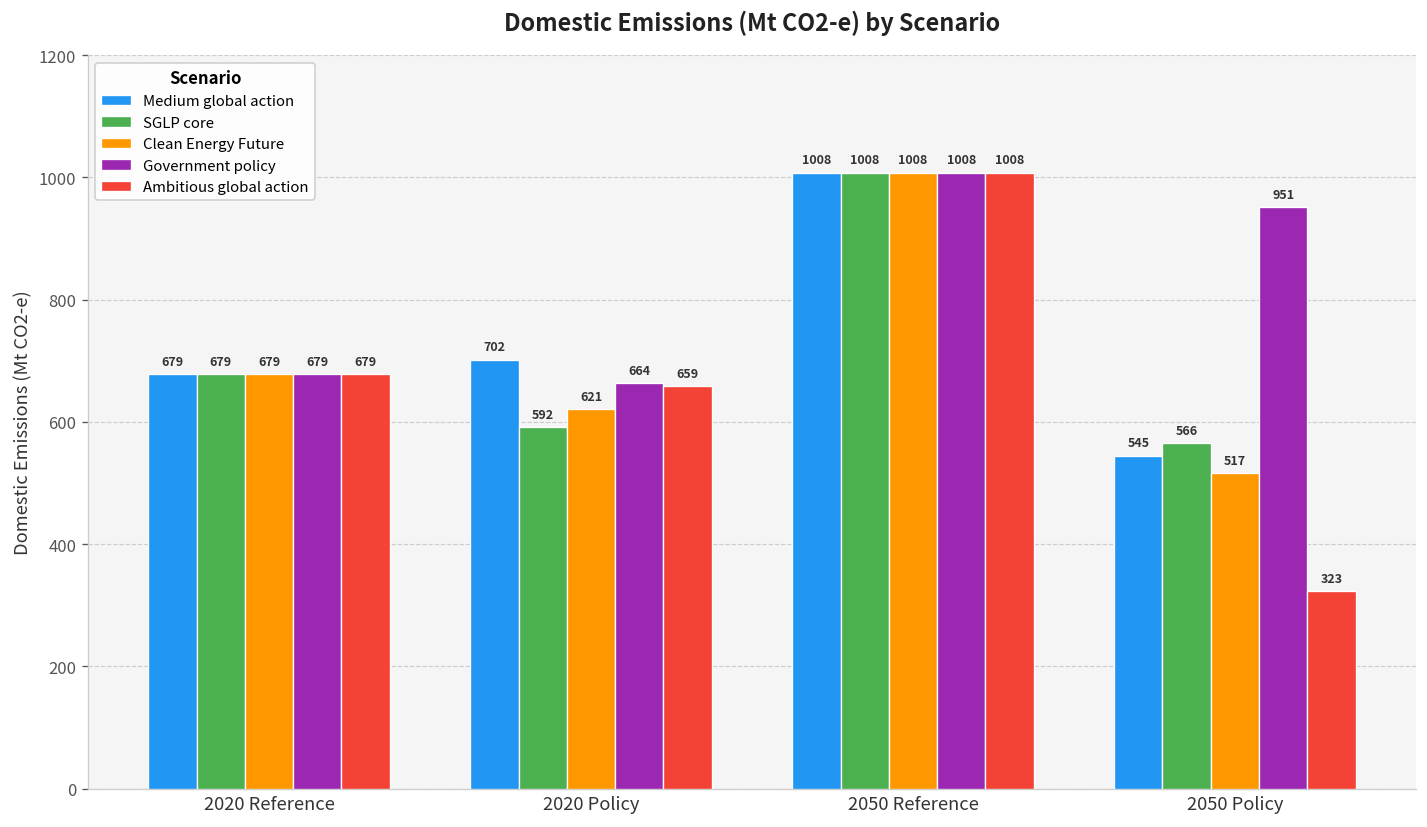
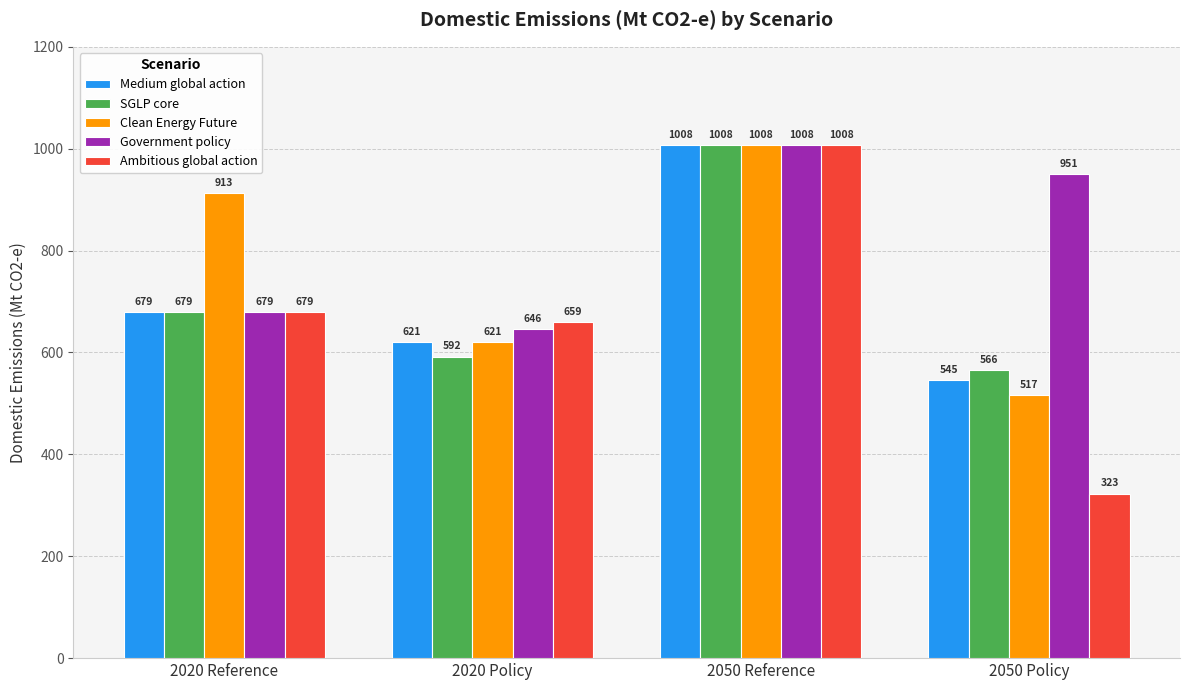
  {
    "Medium global action": {
      "2020 Reference": 679,
-     "2020 Policy": 702,
+     "2020 Policy": 621,
      "2050 Reference": 1008,
      "2050 Policy": 545
    },
    "SGLP core": {
      "2020 Reference": 679,
      "2020 Policy": 592,
      "2050 Reference": 1008,
      "2050 Policy": 566
    },
    "Clean Energy Future": {
-     "2020 Reference": 679,
+     "2020 Reference": 913,
      "2020 Policy": 621,
      "2050 Reference": 1008,
      "2050 Policy": 517
    },
    "Government policy": {
      "2020 Reference": 679,
-     "2020 Policy": 664,
+     "2020 Policy": 646,
      "2050 Reference": 1008,
      "2050 Policy": 951
    },
    "Ambitious global action": {
      "2020 Reference": 679,
      "2020 Policy": 659,
      "2050 Reference": 1008,
      "2050 Policy": 323
    }
  }
